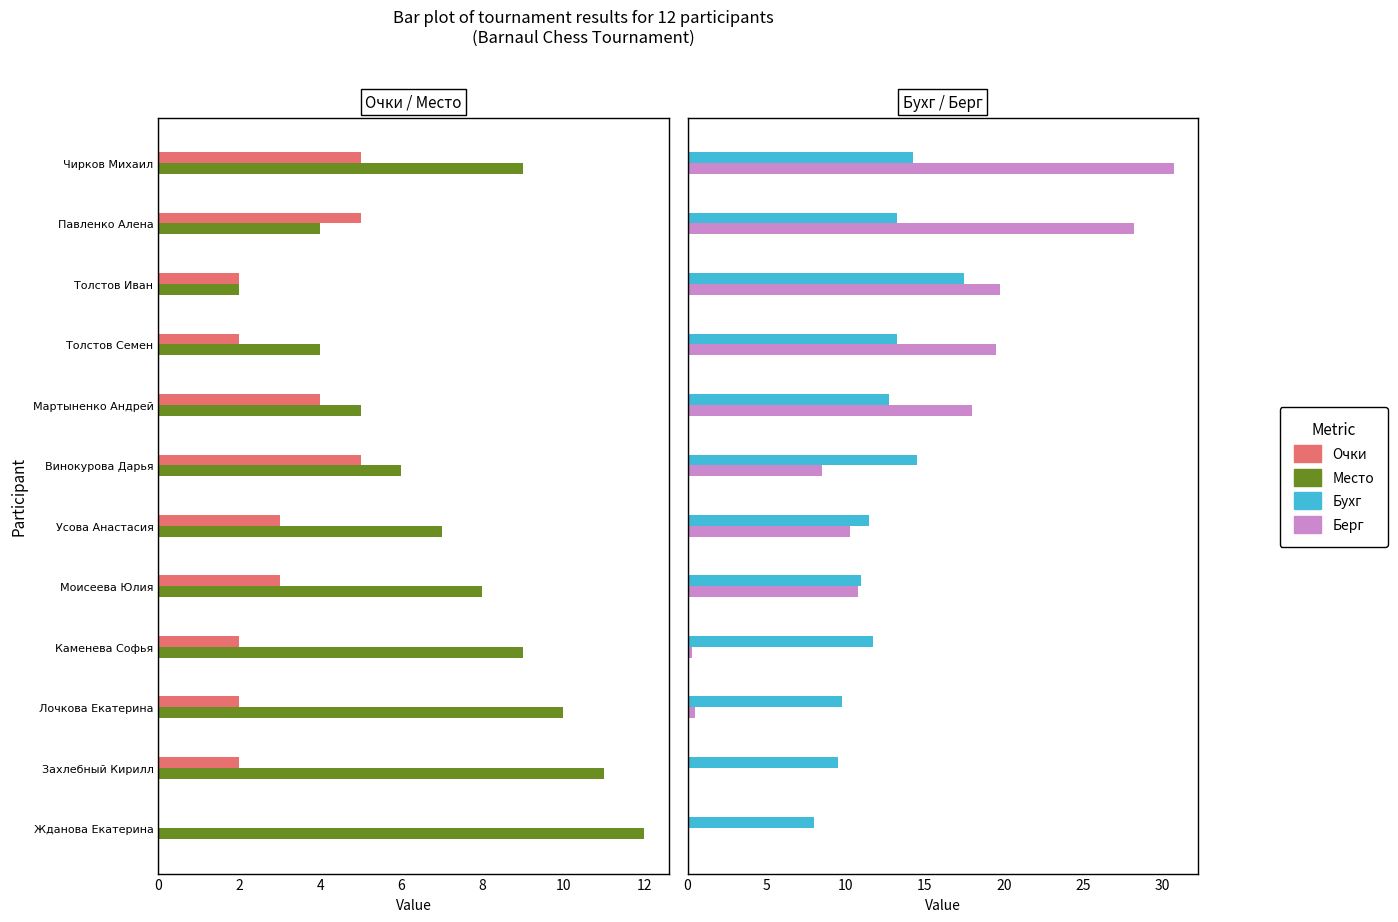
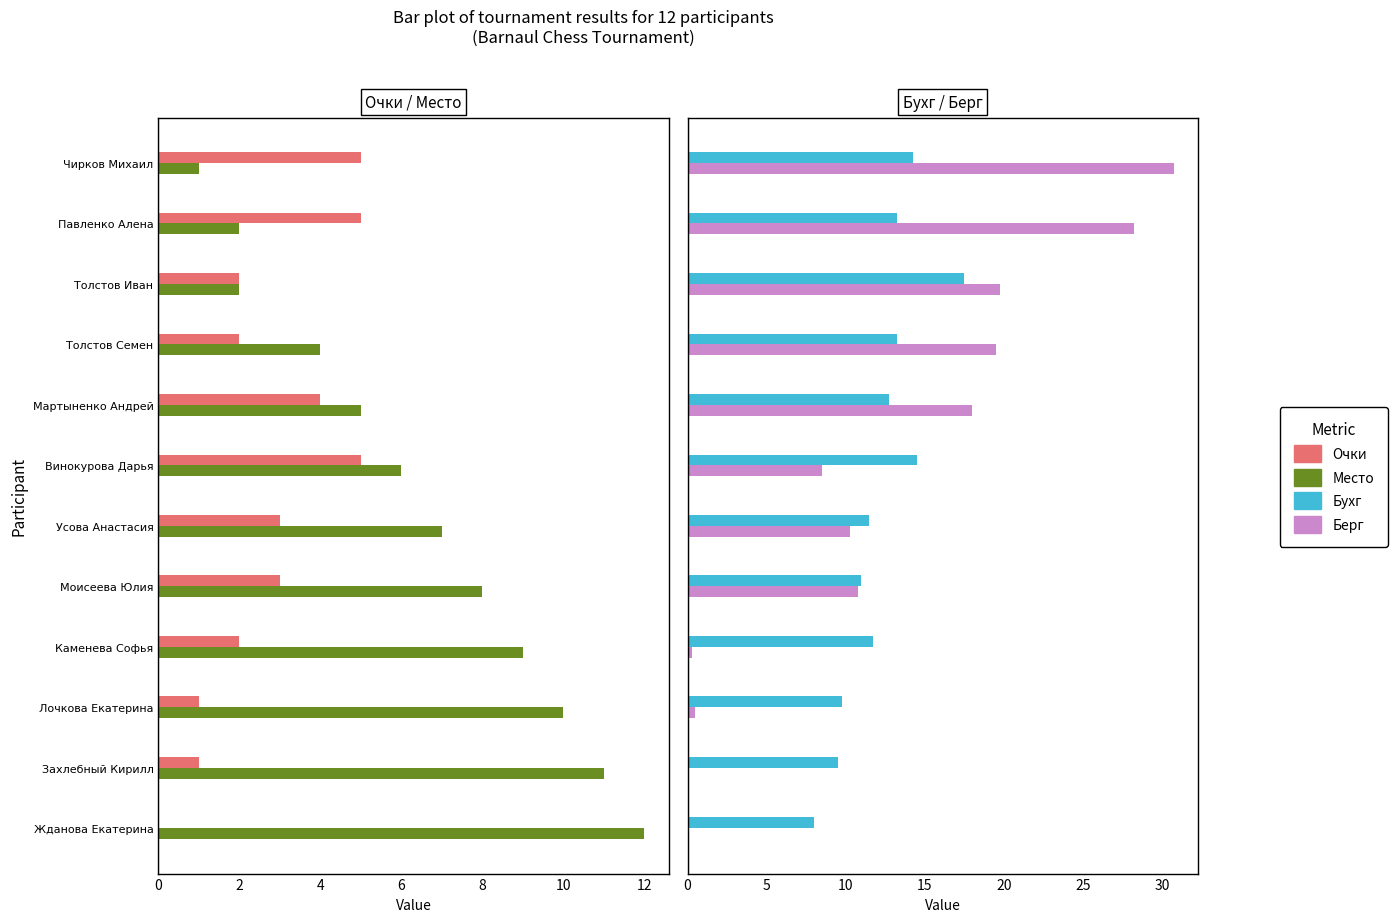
  {
    "Очки / Место": {
      "Очки": {
        "Чирков Михаил": 5,
        "Павленко Алена": 5,
        "Толстов Иван": 2,
        "Толстов Семен": 2,
        "Мартыненко Андрей": 4,
        "Винокурова Дарья": 5,
        "Усова Анастасия": 3,
        "Моисеева Юлия": 3,
        "Каменева Софья": 2,
-       "Лочкова Екатерина": 2,
-       "Захлебный Кирилл": 2,
+       "Лочкова Екатерина": 1,
+       "Захлебный Кирилл": 1,
        "Жданова Екатерина": 0
      },
      "Место": {
-       "Чирков Михаил": 9,
-       "Павленко Алена": 4,
+       "Чирков Михаил": 1,
+       "Павленко Алена": 2,
        "Толстов Иван": 2,
        "Толстов Семен": 4,
        "Мартыненко Андрей": 5,
        "Винокурова Дарья": 6,
        "Усова Анастасия": 7,
        "Моисеева Юлия": 8,
        "Каменева Софья": 9,
        "Лочкова Екатерина": 10,
        "Захлебный Кирилл": 11,
        "Жданова Екатерина": 12
      }
    }
  }
